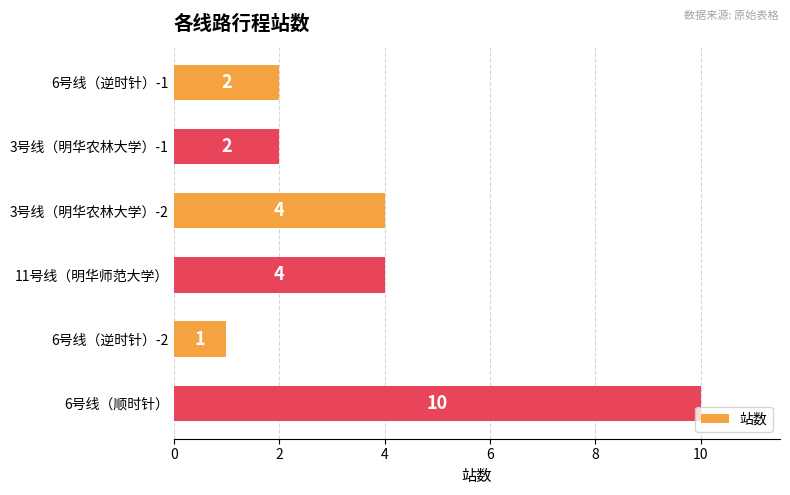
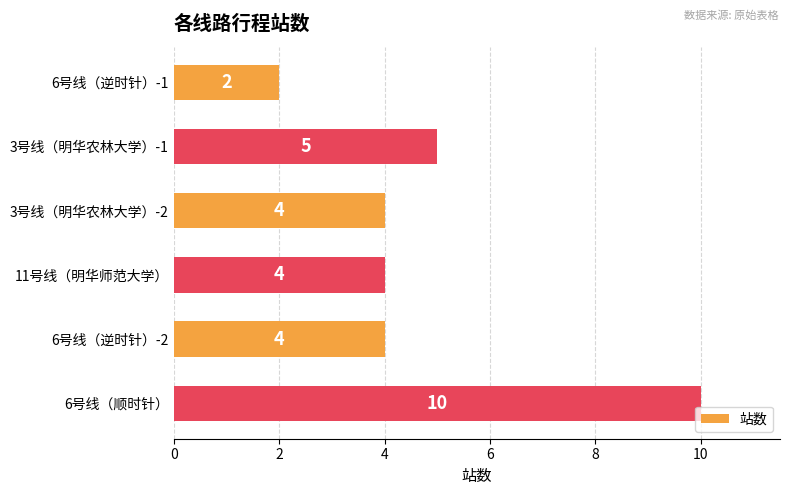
  {
    "6号线（逆时针）-1": 2,
-   "3号线（明华农林大学）-1": 2,
+   "3号线（明华农林大学）-1": 5,
    "3号线（明华农林大学）-2": 4,
    "11号线（明华师范大学）": 4,
-   "6号线（逆时针）-2": 1,
+   "6号线（逆时针）-2": 4,
    "6号线（顺时针）": 10
  }
